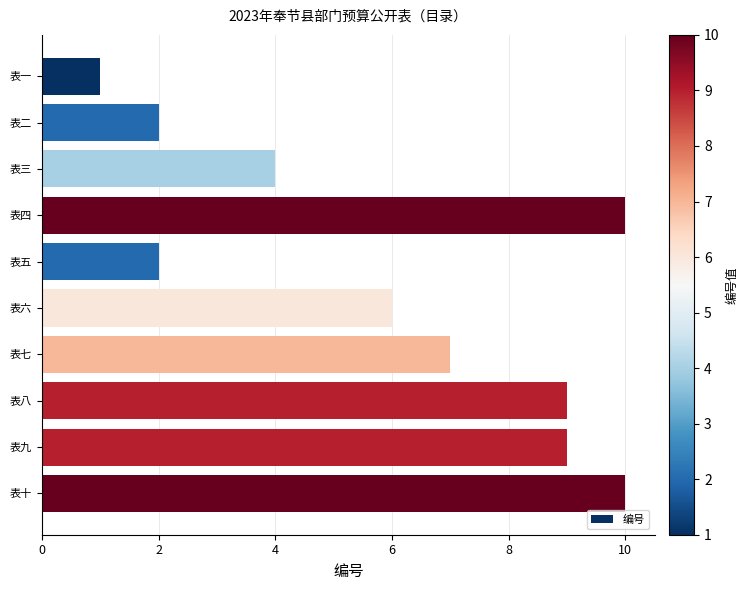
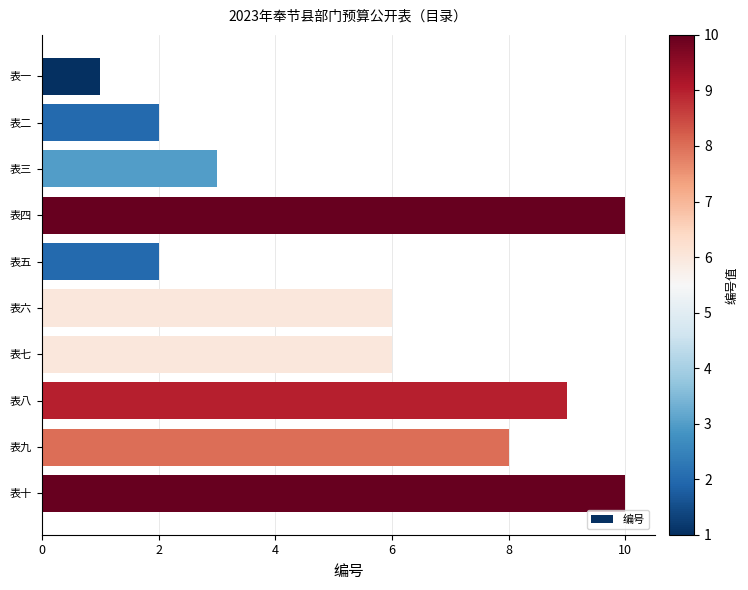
  {
    "表一": 1,
    "表二": 2,
-   "表三": 4,
+   "表三": 3,
    "表四": 10,
    "表五": 2,
    "表六": 6,
-   "表七": 7,
+   "表七": 6,
    "表八": 9,
-   "表九": 9,
+   "表九": 8,
    "表十": 10
  }
